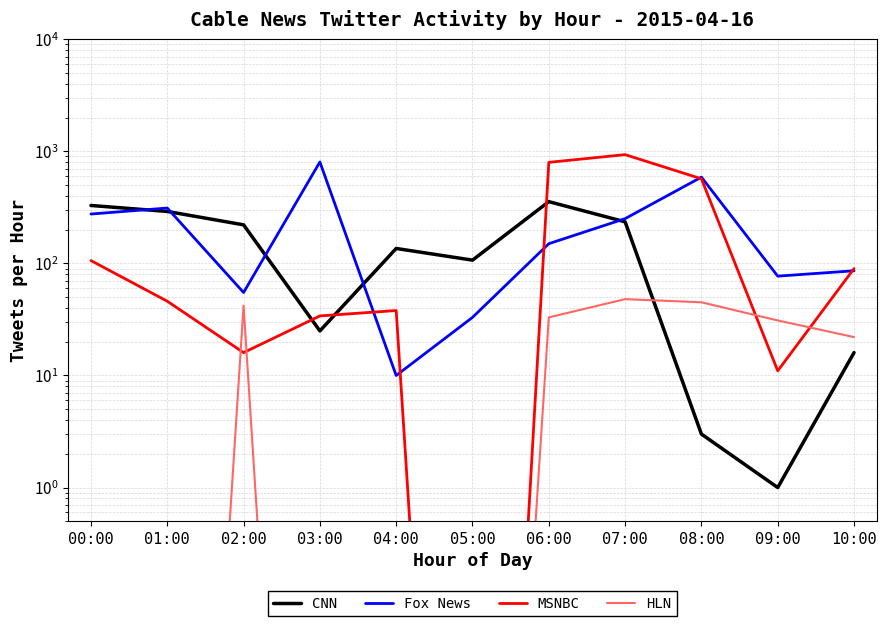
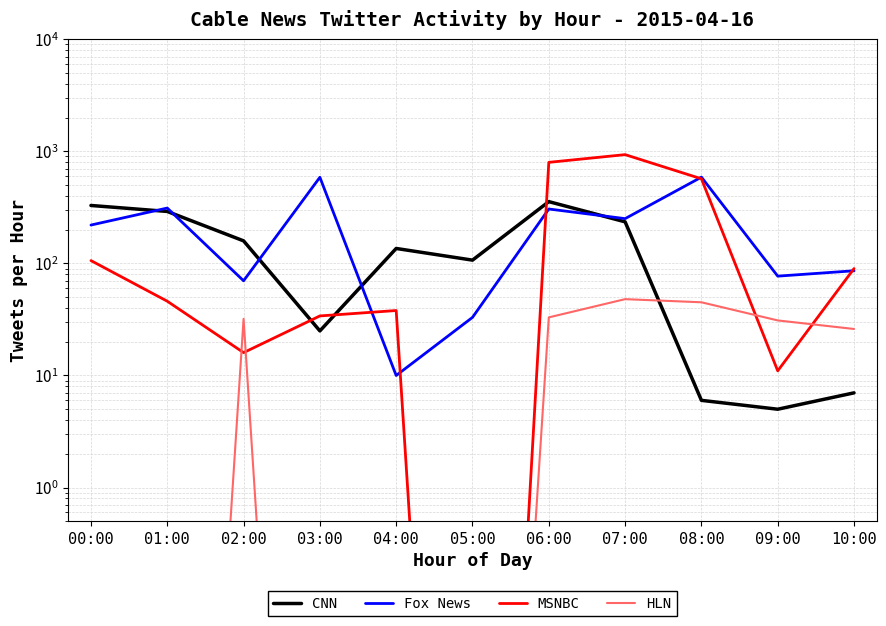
  {
    "CNN": {
      "00:00": 330,
      "01:00": 290,
-     "02:00": 220,
+     "02:00": 160,
      "03:00": 25,
      "04:00": 140,
      "05:00": 110,
      "06:00": 360,
      "07:00": 240,
-     "08:00": 3,
-     "09:00": 1,
-     "10:00": 16
+     "08:00": 6,
+     "09:00": 5,
+     "10:00": 7
    },
    "Fox News": {
-     "00:00": 280,
+     "00:00": 220,
      "01:00": 310,
-     "02:00": 60,
-     "03:00": 800,
+     "02:00": 70,
+     "03:00": 600,
      "04:00": 10,
      "05:00": 33,
-     "06:00": 150,
+     "06:00": 310,
      "07:00": 250,
      "09:00": 80
    },
    "MSNBC": {
      "00:00": 110,
      "01:00": 46,
      "02:00": 16,
      "03:00": 34,
      "04:00": 38,
      "06:00": 800,
      "07:00": 900,
      "09:00": 11
    },
    "HLN": {
-     "02:00": 42,
+     "02:00": 32,
      "06:00": 33,
      "07:00": 48,
      "08:00": 45,
      "09:00": 31,
-     "10:00": 22
+     "10:00": 26
    }
  }
